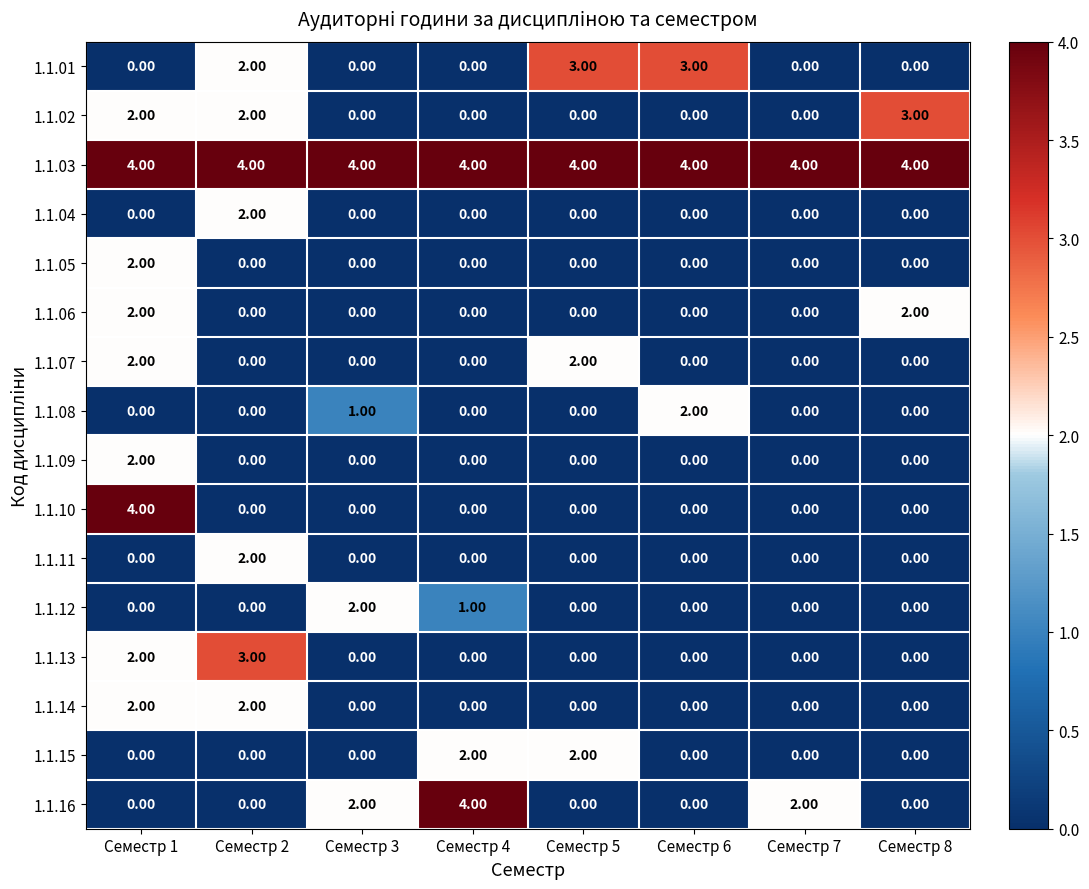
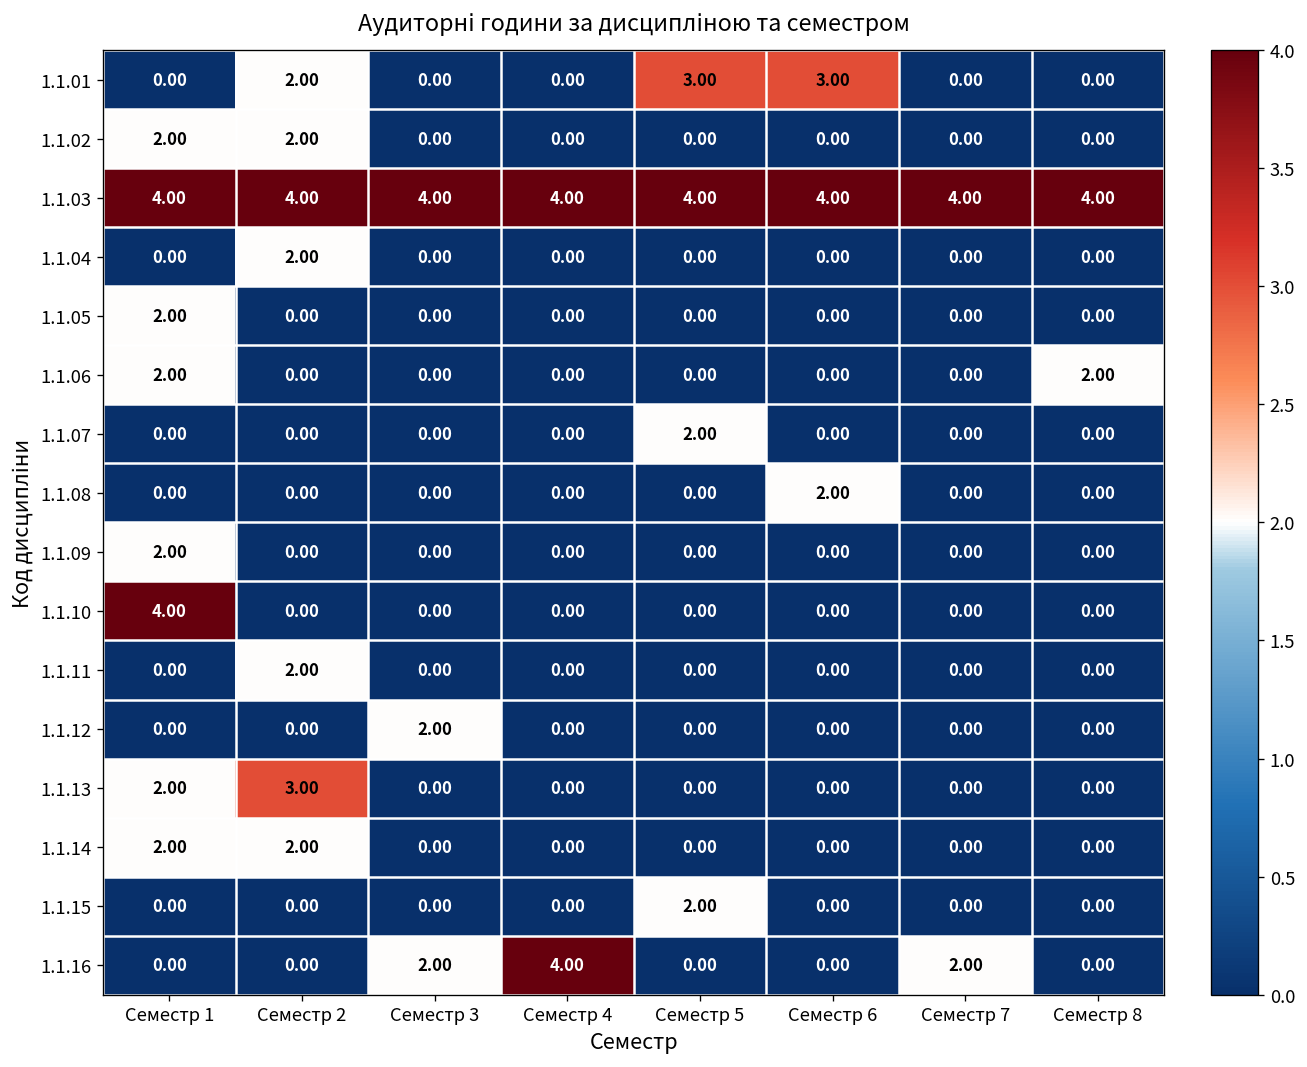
  {
    "1.1.01": {
      "Семестр 1": 0.00,
      "Семестр 2": 2.00,
      "Семестр 3": 0.00,
      "Семестр 4": 0.00,
      "Семестр 5": 3.00,
      "Семестр 6": 3.00,
      "Семестр 7": 0.00,
      "Семестр 8": 0.00
    },
    "1.1.02": {
      "Семестр 1": 2.00,
      "Семестр 2": 2.00,
      "Семестр 3": 0.00,
      "Семестр 4": 0.00,
      "Семестр 5": 0.00,
      "Семестр 6": 0.00,
      "Семестр 7": 0.00,
-     "Семестр 8": 3.00
+     "Семестр 8": 0.00
    },
    "1.1.03": {
      "Семестр 1": 4.00,
      "Семестр 2": 4.00,
      "Семестр 3": 4.00,
      "Семестр 4": 4.00,
      "Семестр 5": 4.00,
      "Семестр 6": 4.00,
      "Семестр 7": 4.00,
      "Семестр 8": 4.00
    },
    "1.1.04": {
      "Семестр 1": 0.00,
      "Семестр 2": 2.00,
      "Семестр 3": 0.00,
      "Семестр 4": 0.00,
      "Семестр 5": 0.00,
      "Семестр 6": 0.00,
      "Семестр 7": 0.00,
      "Семестр 8": 0.00
    },
    "1.1.05": {
      "Семестр 1": 2.00,
      "Семестр 2": 0.00,
      "Семестр 3": 0.00,
      "Семестр 4": 0.00,
      "Семестр 5": 0.00,
      "Семестр 6": 0.00,
      "Семестр 7": 0.00,
      "Семестр 8": 0.00
    },
    "1.1.06": {
      "Семестр 1": 2.00,
      "Семестр 2": 0.00,
      "Семестр 3": 0.00,
      "Семестр 4": 0.00,
      "Семестр 5": 0.00,
      "Семестр 6": 0.00,
      "Семестр 7": 0.00,
      "Семестр 8": 2.00
    },
    "1.1.07": {
-     "Семестр 1": 2.00,
+     "Семестр 1": 0.00,
      "Семестр 2": 0.00,
      "Семестр 3": 0.00,
      "Семестр 4": 0.00,
      "Семестр 5": 2.00,
      "Семестр 6": 0.00,
      "Семестр 7": 0.00,
      "Семестр 8": 0.00
    },
    "1.1.08": {
      "Семестр 1": 0.00,
      "Семестр 2": 0.00,
-     "Семестр 3": 1.00,
+     "Семестр 3": 0.00,
      "Семестр 4": 0.00,
      "Семестр 5": 0.00,
      "Семестр 6": 2.00,
      "Семестр 7": 0.00,
      "Семестр 8": 0.00
    },
    "1.1.09": {
      "Семестр 1": 2.00,
      "Семестр 2": 0.00,
      "Семестр 3": 0.00,
      "Семестр 4": 0.00,
      "Семестр 5": 0.00,
      "Семестр 6": 0.00,
      "Семестр 7": 0.00,
      "Семестр 8": 0.00
    },
    "1.1.10": {
      "Семестр 1": 4.00,
      "Семестр 2": 0.00,
      "Семестр 3": 0.00,
      "Семестр 4": 0.00,
      "Семестр 5": 0.00,
      "Семестр 6": 0.00,
      "Семестр 7": 0.00,
      "Семестр 8": 0.00
    },
    "1.1.11": {
      "Семестр 1": 0.00,
      "Семестр 2": 2.00,
      "Семестр 3": 0.00,
      "Семестр 4": 0.00,
      "Семестр 5": 0.00,
      "Семестр 6": 0.00,
      "Семестр 7": 0.00,
      "Семестр 8": 0.00
    },
    "1.1.12": {
      "Семестр 1": 0.00,
      "Семестр 2": 0.00,
      "Семестр 3": 2.00,
-     "Семестр 4": 1.00,
+     "Семестр 4": 0.00,
      "Семестр 5": 0.00,
      "Семестр 6": 0.00,
      "Семестр 7": 0.00,
      "Семестр 8": 0.00
    },
    "1.1.13": {
      "Семестр 1": 2.00,
      "Семестр 2": 3.00,
      "Семестр 3": 0.00,
      "Семестр 4": 0.00,
      "Семестр 5": 0.00,
      "Семестр 6": 0.00,
      "Семестр 7": 0.00,
      "Семестр 8": 0.00
    },
    "1.1.14": {
      "Семестр 1": 2.00,
      "Семестр 2": 2.00,
      "Семестр 3": 0.00,
      "Семестр 4": 0.00,
      "Семестр 5": 0.00,
      "Семестр 6": 0.00,
      "Семестр 7": 0.00,
      "Семестр 8": 0.00
    },
    "1.1.15": {
      "Семестр 1": 0.00,
      "Семестр 2": 0.00,
      "Семестр 3": 0.00,
-     "Семестр 4": 2.00,
+     "Семестр 4": 0.00,
      "Семестр 5": 2.00,
      "Семестр 6": 0.00,
      "Семестр 7": 0.00,
      "Семестр 8": 0.00
    },
    "1.1.16": {
      "Семестр 1": 0.00,
      "Семестр 2": 0.00,
      "Семестр 3": 2.00,
      "Семестр 4": 4.00,
      "Семестр 5": 0.00,
      "Семестр 6": 0.00,
      "Семестр 7": 2.00,
      "Семестр 8": 0.00
    }
  }
